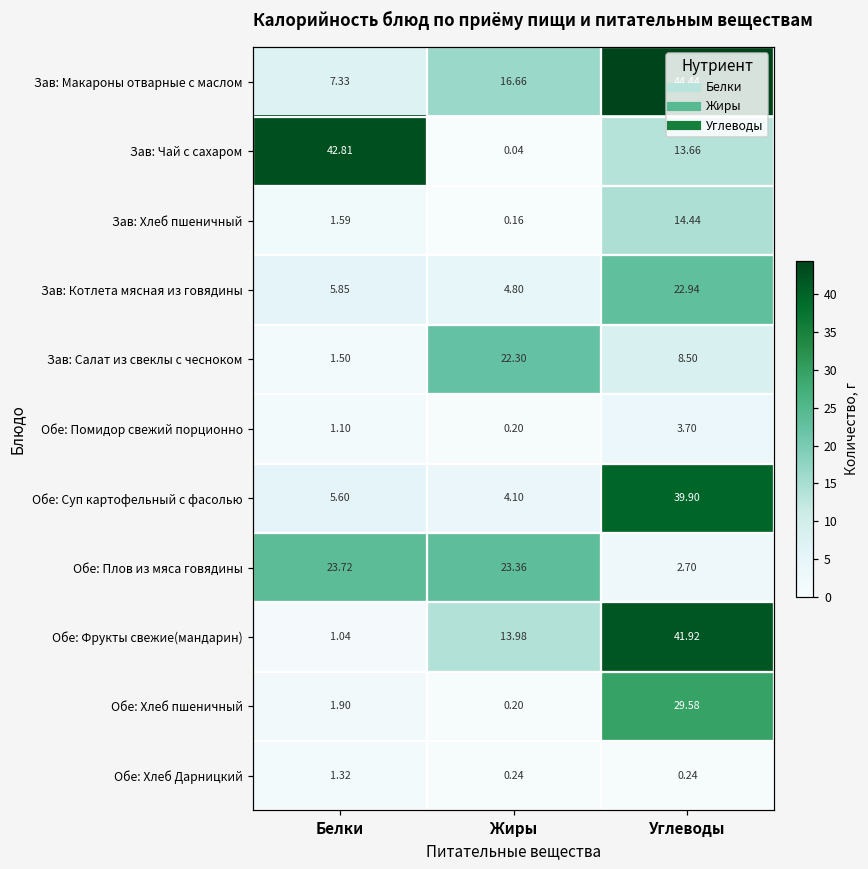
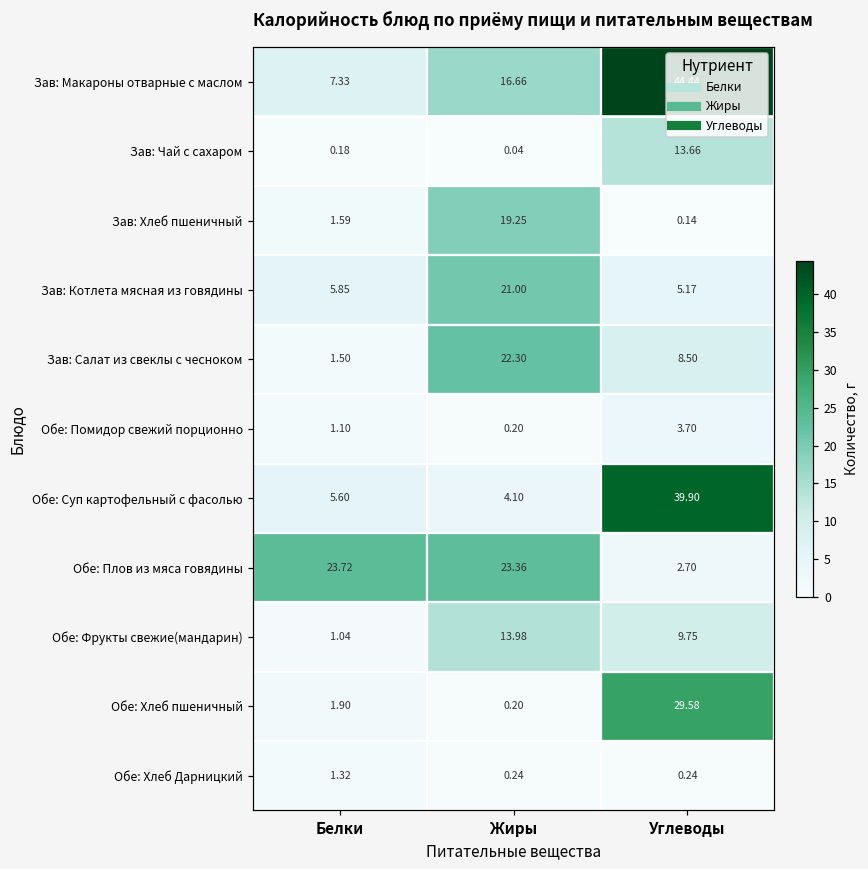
  {
    "Зав: Макароны отварные с маслом": {
      "Белки": 7.33,
      "Жиры": 16.66
    },
    "Зав: Чай с сахаром": {
-     "Белки": 42.81,
+     "Белки": 0.18,
      "Жиры": 0.04,
      "Углеводы": 13.66
    },
    "Зав: Хлеб пшеничный": {
      "Белки": 1.59,
-     "Жиры": 0.16,
-     "Углеводы": 14.44
+     "Жиры": 19.25,
+     "Углеводы": 0.14
    },
    "Зав: Котлета мясная из говядины": {
      "Белки": 5.85,
-     "Жиры": 4.80,
-     "Углеводы": 22.94
+     "Жиры": 21.00,
+     "Углеводы": 5.17
    },
    "Зав: Салат из свеклы с чесноком": {
      "Белки": 1.50,
      "Жиры": 22.30,
      "Углеводы": 8.50
    },
    "Обе: Помидор свежий порционно": {
      "Белки": 1.10,
      "Жиры": 0.20,
      "Углеводы": 3.70
    },
    "Обе: Суп картофельный с фасолью": {
      "Белки": 5.60,
      "Жиры": 4.10,
      "Углеводы": 39.90
    },
    "Обе: Плов из мяса говядины": {
      "Белки": 23.72,
      "Жиры": 23.36,
      "Углеводы": 2.70
    },
    "Обе: Фрукты свежие(мандарин)": {
      "Белки": 1.04,
      "Жиры": 13.98,
-     "Углеводы": 41.92
+     "Углеводы": 9.75
    },
    "Обе: Хлеб пшеничный": {
      "Белки": 1.90,
      "Жиры": 0.20,
      "Углеводы": 29.58
    },
    "Обе: Хлеб Дарницкий": {
      "Белки": 1.32,
      "Жиры": 0.24,
      "Углеводы": 0.24
    }
  }
